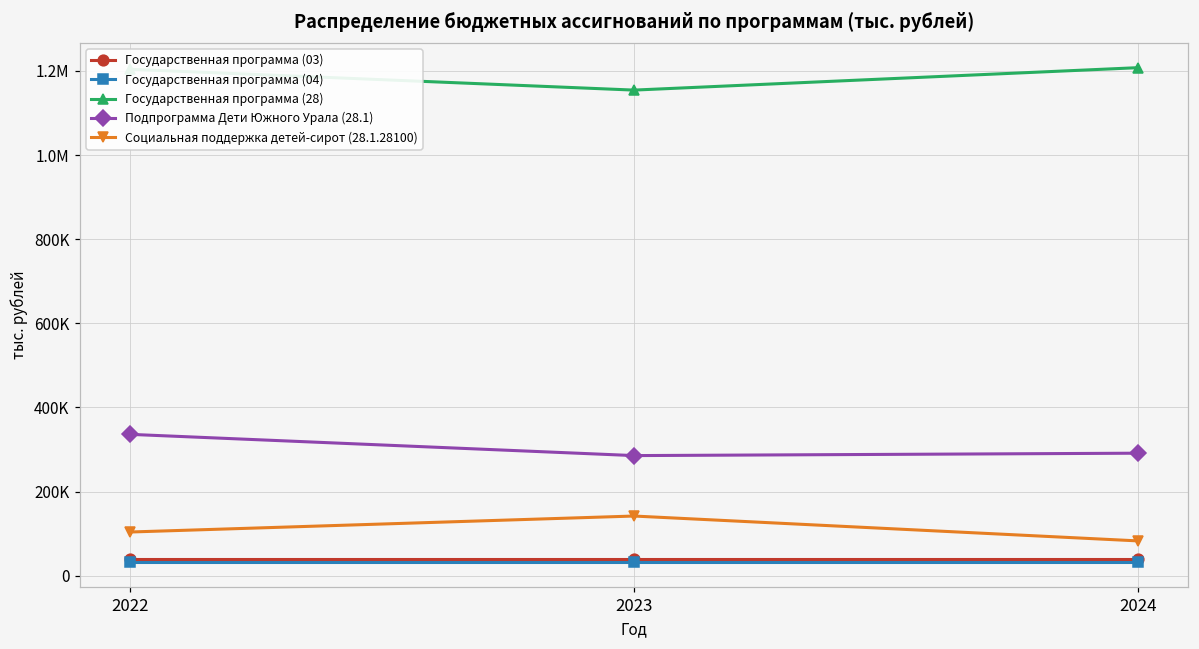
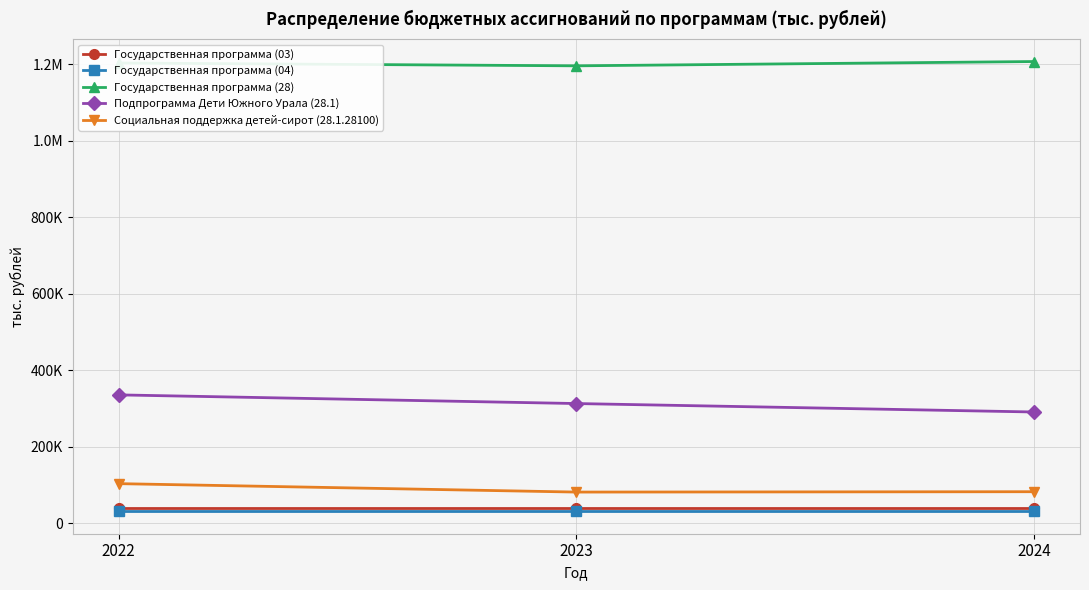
  {
    "Государственная программа (03)": {
      "2022": 40000,
      "2023": 40000,
      "2024": 40000
    },
    "Государственная программа (04)": {
      "2022": 30000,
      "2023": 30000,
      "2024": 30000
    },
    "Государственная программа (28)": {
-     "2023": 1150000,
+     "2023": 1200000,
      "2024": 1210000
    },
    "Подпрограмма Дети Южного Урала (28.1)": {
      "2022": 340000,
-     "2023": 290000,
+     "2023": 310000,
      "2024": 290000
    },
    "Социальная поддержка детей-сирот (28.1.28100)": {
      "2022": 100000,
-     "2023": 140000,
+     "2023": 80000,
      "2024": 80000
    }
  }
